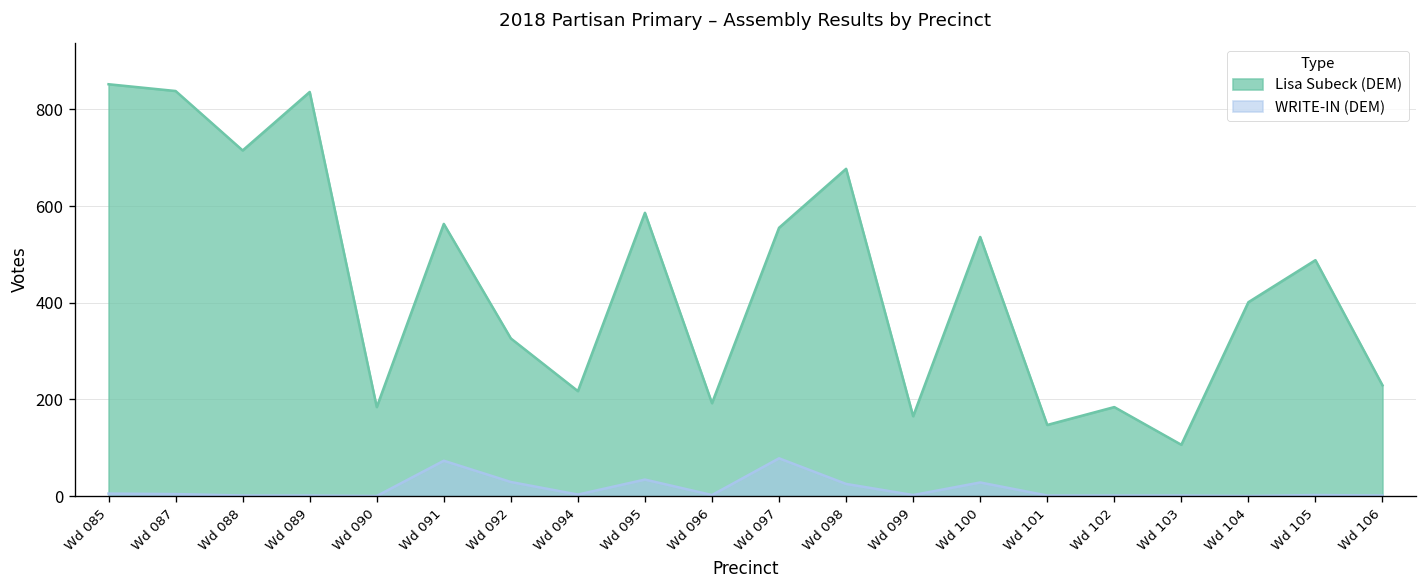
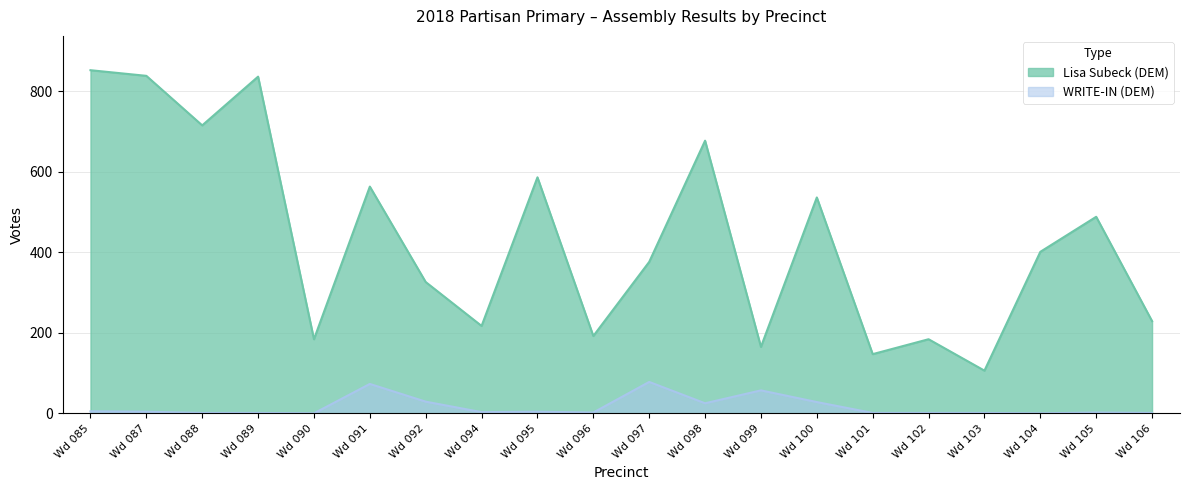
  {
    "Lisa Subeck (DEM)": {
      "Wd 085": 850,
      "Wd 087": 840,
      "Wd 088": 720,
      "Wd 089": 840,
      "Wd 090": 180,
      "Wd 091": 560,
      "Wd 092": 330,
      "Wd 094": 220,
      "Wd 095": 590,
      "Wd 096": 190,
-     "Wd 097": 560,
+     "Wd 097": 380,
      "Wd 098": 680,
      "Wd 099": 170,
      "Wd 100": 540,
      "Wd 101": 150,
      "Wd 102": 180,
      "Wd 103": 110,
      "Wd 104": 400,
      "Wd 105": 490,
      "Wd 106": 230
    },
    "WRITE-IN (DEM)": {
      "Wd 085": 10,
      "Wd 087": 0,
      "Wd 088": 0,
      "Wd 089": 0,
      "Wd 090": 0,
      "Wd 091": 70,
      "Wd 092": 30,
      "Wd 094": 0,
-     "Wd 095": 30,
+     "Wd 095": 0,
      "Wd 096": 0,
      "Wd 097": 80,
      "Wd 098": 30,
-     "Wd 099": 0,
+     "Wd 099": 60,
      "Wd 100": 30,
      "Wd 101": 0,
      "Wd 102": 0,
      "Wd 103": 0,
      "Wd 104": 0,
      "Wd 105": 0,
      "Wd 106": 0
    }
  }
